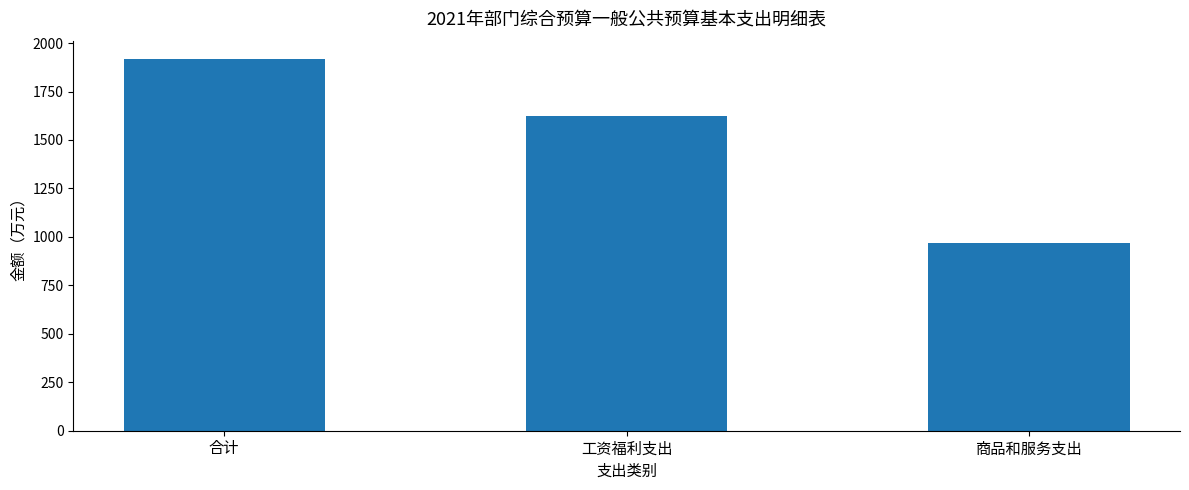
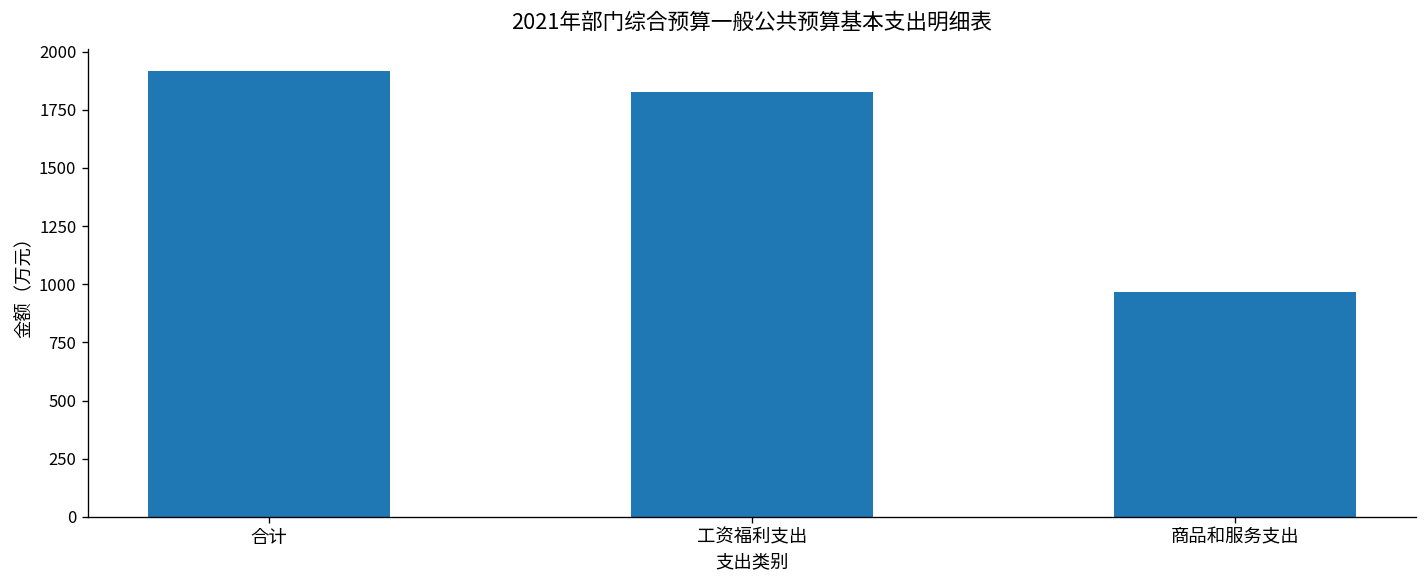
  {
    "合计": 1920,
-   "工资福利支出": 1630,
+   "工资福利支出": 1830,
    "商品和服务支出": 970
  }
